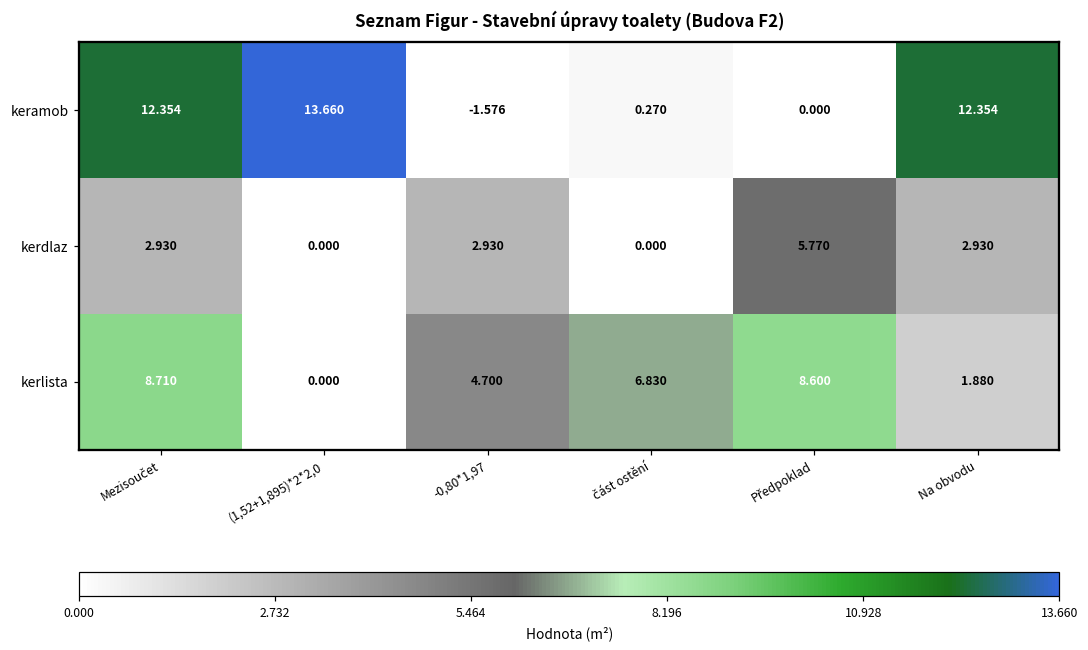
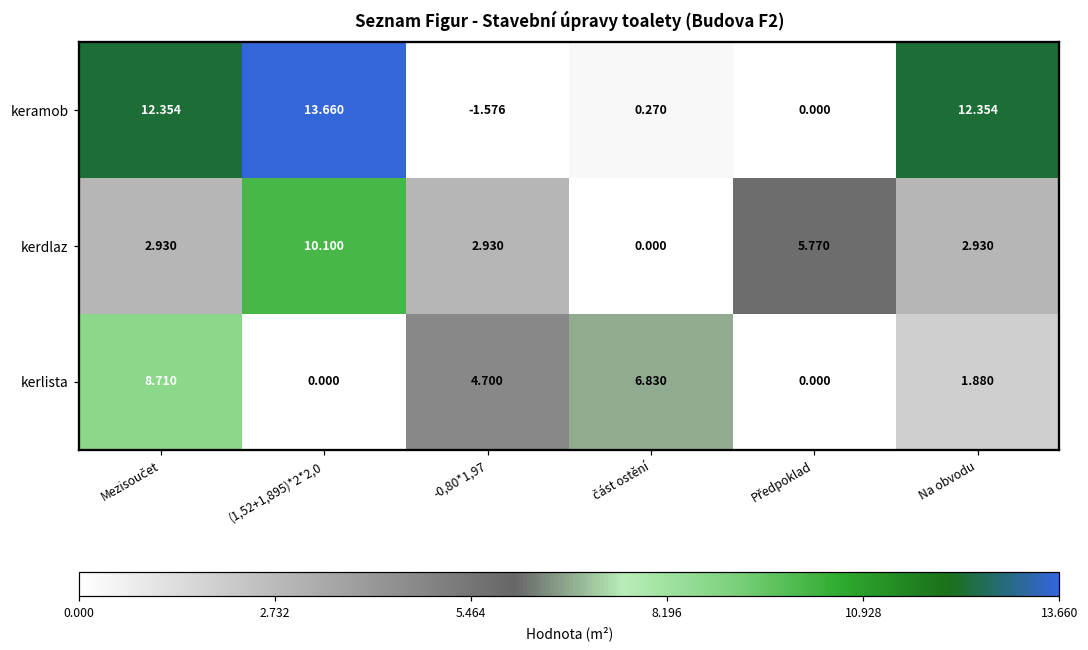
  {
    "keramob": {
      "Mezisoučet": 12.354,
      "(1,52+1,895)*2*2,0": 13.660,
      "-0,80*1,97": -1.576,
      "část ostění": 0.270,
      "Předpoklad": 0.000,
      "Na obvodu": 12.354
    },
    "kerdlaz": {
      "Mezisoučet": 2.930,
-     "(1,52+1,895)*2*2,0": 0.000,
+     "(1,52+1,895)*2*2,0": 10.100,
      "-0,80*1,97": 2.930,
      "část ostění": 0.000,
      "Předpoklad": 5.770,
      "Na obvodu": 2.930
    },
    "kerlista": {
      "Mezisoučet": 8.710,
      "(1,52+1,895)*2*2,0": 0.000,
      "-0,80*1,97": 4.700,
      "část ostění": 6.830,
-     "Předpoklad": 8.600,
+     "Předpoklad": 0.000,
      "Na obvodu": 1.880
    }
  }
